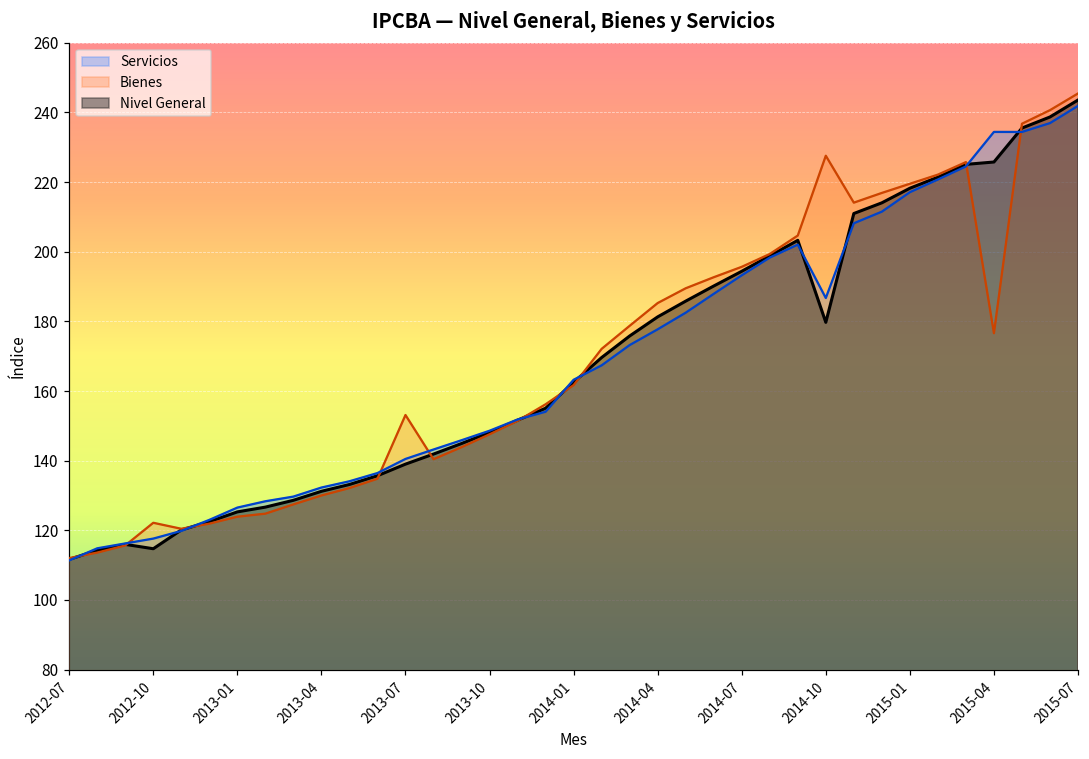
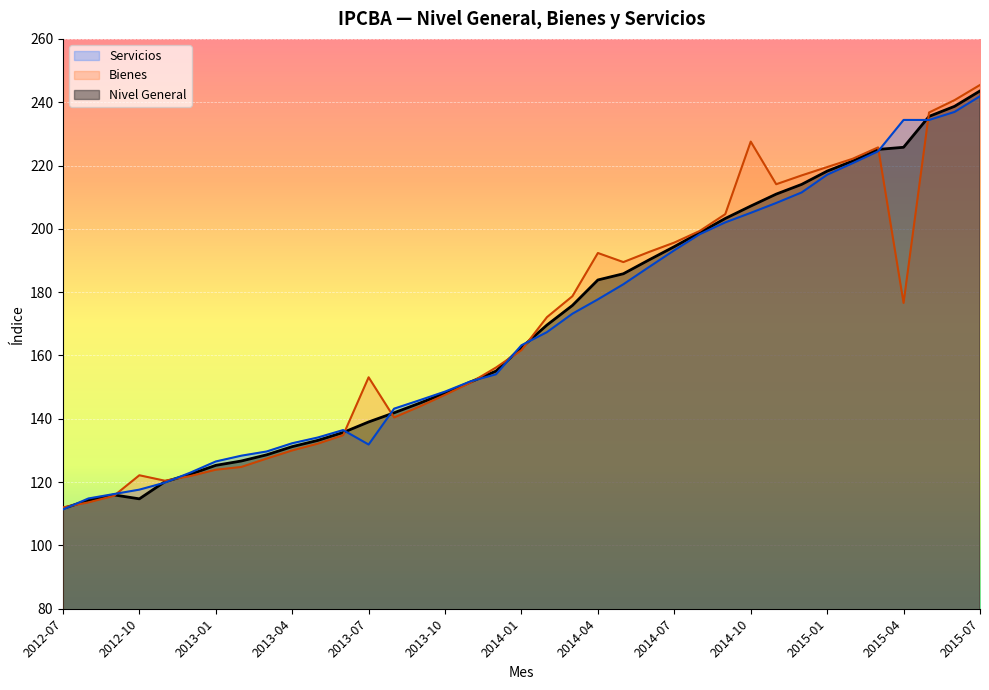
  {
    "Nivel General": {
      "2012-10": 115,
      "2013-01": 125,
      "2013-04": 131,
      "2013-07": 139,
-     "2014-04": 181,
+     "2014-04": 184,
      "2014-07": 194,
-     "2014-10": 180,
+     "2014-10": 207,
      "2015-01": 218,
      "2015-04": 226,
      "2015-07": 244
    },
    "Servicios": {
      "2012-10": 118,
      "2013-01": 127,
      "2013-04": 132,
-     "2013-07": 140,
+     "2013-07": 132,
      "2014-04": 178,
      "2014-07": 193,
-     "2014-10": 187,
+     "2014-10": 205,
      "2015-01": 217,
      "2015-04": 234,
      "2015-07": 242
    },
    "Bienes": {
      "2012-10": 122,
      "2013-01": 124,
      "2013-04": 130,
      "2013-07": 153,
-     "2014-04": 185,
+     "2014-04": 192,
      "2014-07": 196,
      "2014-10": 228,
      "2015-01": 220,
      "2015-04": 177,
      "2015-07": 245
    }
  }
